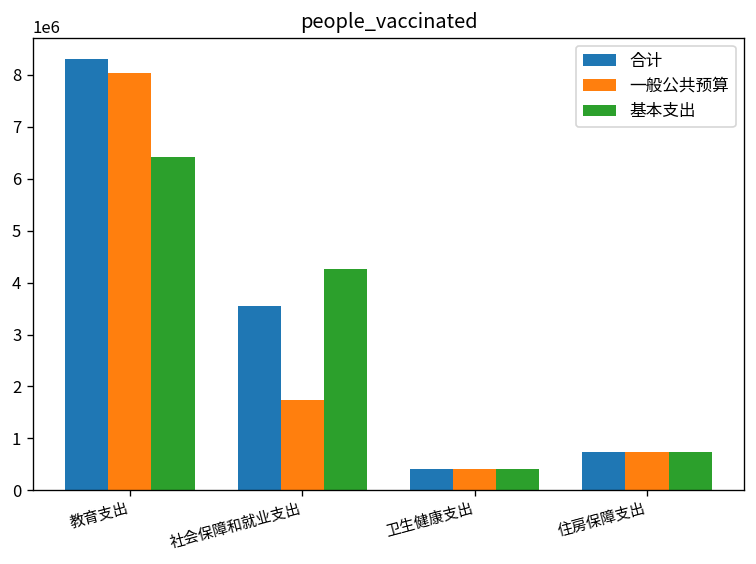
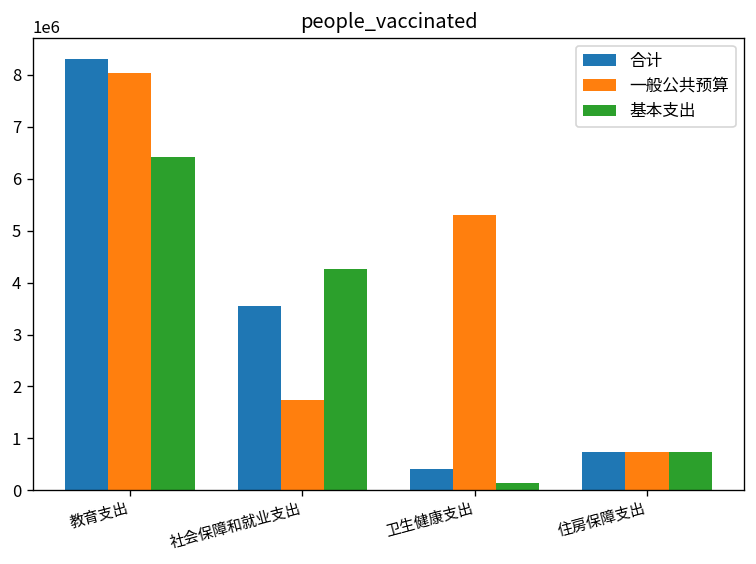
  {
    "合计": {
      "教育支出": 8300000,
      "社会保障和就业支出": 3500000,
      "卫生健康支出": 400000,
      "住房保障支出": 700000
    },
    "一般公共预算": {
      "教育支出": 8000000,
      "社会保障和就业支出": 1700000,
-     "卫生健康支出": 400000,
+     "卫生健康支出": 5300000,
      "住房保障支出": 700000
    },
    "基本支出": {
      "教育支出": 6400000,
      "社会保障和就业支出": 4300000,
-     "卫生健康支出": 400000,
+     "卫生健康支出": 100000,
      "住房保障支出": 700000
    }
  }
